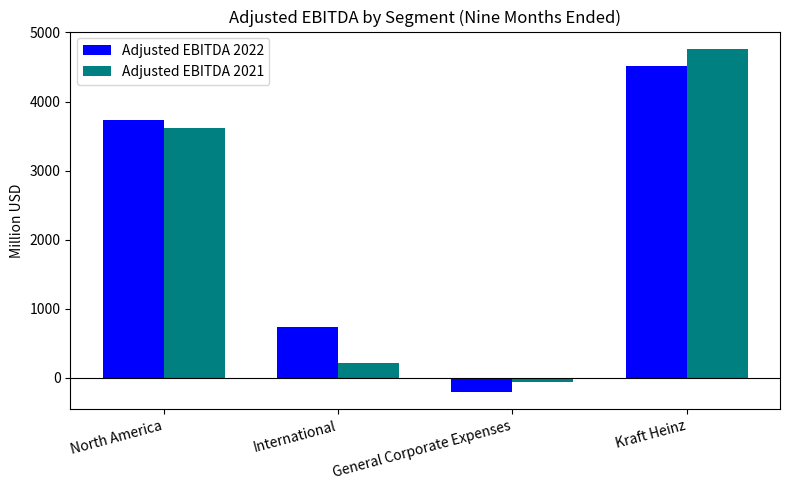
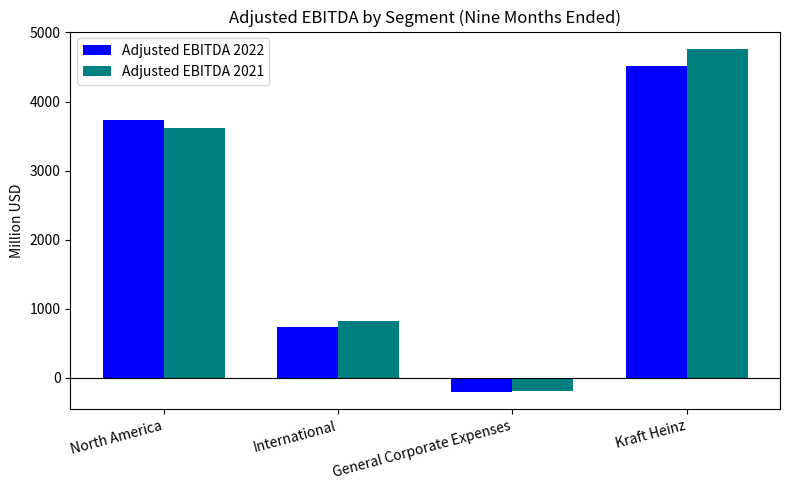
  {
    "Adjusted EBITDA 2022": {
      "North America": 3700,
      "International": 700,
      "General Corporate Expenses": -200,
      "Kraft Heinz": 4500
    },
    "Adjusted EBITDA 2021": {
      "North America": 3600,
-     "International": 200,
-     "General Corporate Expenses": -100,
+     "International": 800,
+     "General Corporate Expenses": -200,
      "Kraft Heinz": 4800
    }
  }
